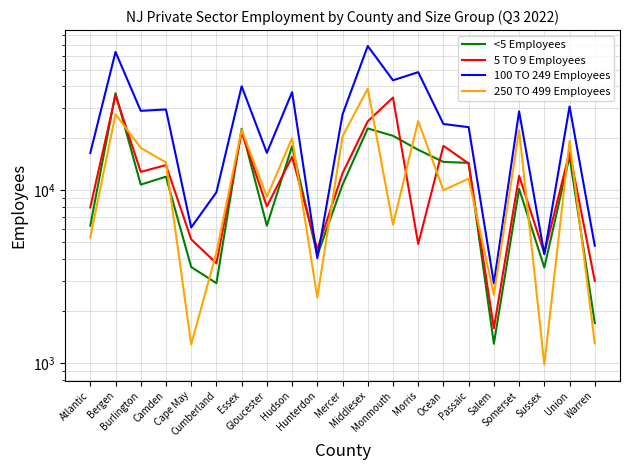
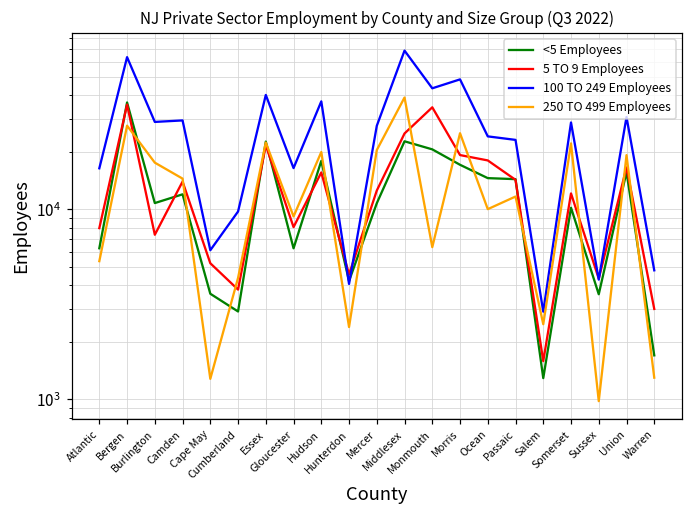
  {
    "<5 Employees": {
      "Atlantic": 6200,
      "Burlington": 11000,
      "Camden": 12000,
      "Cape May": 3600,
      "Cumberland": 2900,
      "Gloucester": 6200,
      "Hudson": 18000,
      "Hunterdon": 4200,
      "Mercer": 11000,
      "Middlesex": 23000,
      "Monmouth": 21000,
      "Morris": 17000,
      "Ocean": 15000,
      "Salem": 1300,
      "Somerset": 10000,
      "Sussex": 3600,
      "Union": 16000,
      "Warren": 1700
    },
    "5 TO 9 Employees": {
      "Atlantic": 8000,
-     "Burlington": 13000,
+     "Burlington": 7400,
      "Camden": 14000,
      "Cape May": 5200,
      "Cumberland": 3800,
      "Gloucester": 8000,
      "Hudson": 16000,
      "Hunterdon": 4500,
      "Mercer": 13000,
      "Middlesex": 25000,
      "Monmouth": 35000,
-     "Morris": 4900,
+     "Morris": 19000,
      "Ocean": 18000,
      "Salem": 1600,
      "Somerset": 12000,
      "Union": 17000,
      "Warren": 3000
    },
    "100 TO 249 Employees": {
      "Atlantic": 16000,
      "Bergen": 63000,
      "Burlington": 29000,
      "Camden": 29000,
      "Cape May": 6100,
      "Cumberland": 10000,
      "Essex": 40000,
      "Gloucester": 17000,
      "Hudson": 37000,
      "Hunterdon": 4100,
      "Mercer": 28000,
      "Middlesex": 69000,
      "Monmouth": 43000,
      "Morris": 48000,
      "Ocean": 24000,
      "Passaic": 23000,
      "Salem": 2900,
      "Somerset": 29000,
      "Union": 31000,
      "Warren": 4800
    },
    "250 TO 499 Employees": {
      "Atlantic": 5300,
      "Bergen": 28000,
      "Burlington": 18000,
      "Camden": 15000,
      "Cape May": 1300,
      "Cumberland": 4400,
      "Gloucester": 9000,
      "Hudson": 20000,
      "Hunterdon": 2400,
      "Mercer": 21000,
      "Middlesex": 39000,
      "Monmouth": 6300,
      "Morris": 25000,
      "Ocean": 10000,
      "Passaic": 12000,
      "Salem": 2500,
      "Somerset": 22000,
      "Sussex": 1000,
      "Union": 19000,
      "Warren": 1300
    }
  }
